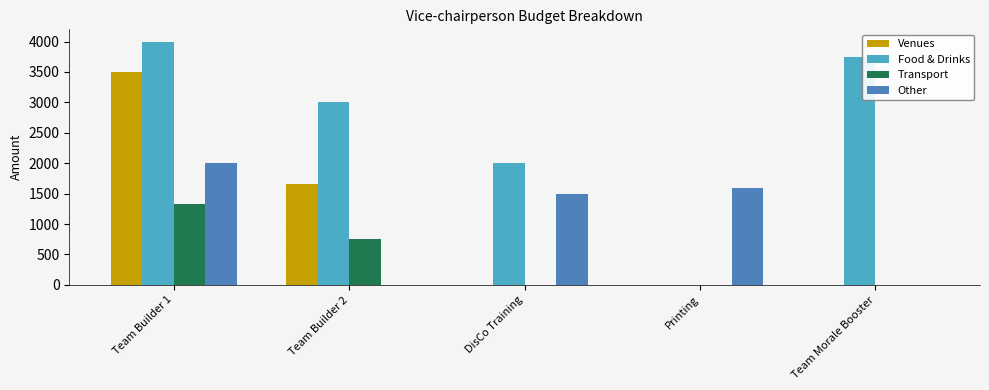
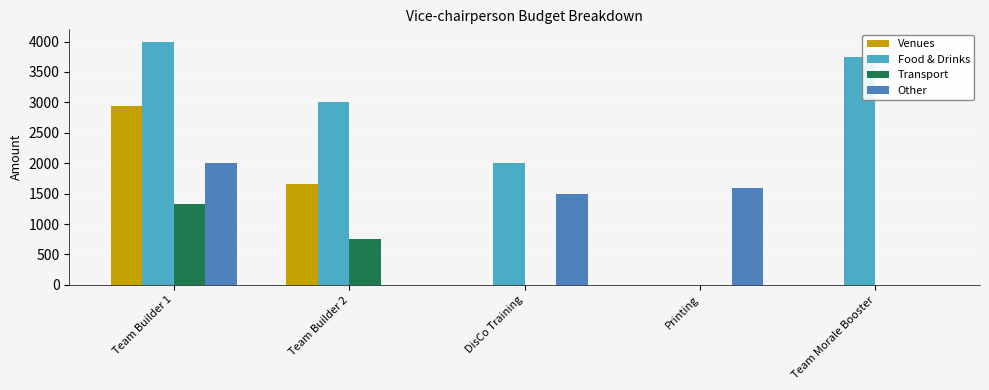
  {
    "Venues": {
-     "Team Builder 1": 3500,
+     "Team Builder 1": 2900,
      "Team Builder 2": 1700,
      "DisCo Training": 0,
      "Printing": 0,
      "Team Morale Booster": 0
    },
    "Transport": {
      "Team Builder 1": 1300,
      "Team Builder 2": 800,
      "DisCo Training": 0,
      "Printing": 0,
      "Team Morale Booster": 0
    }
  }
